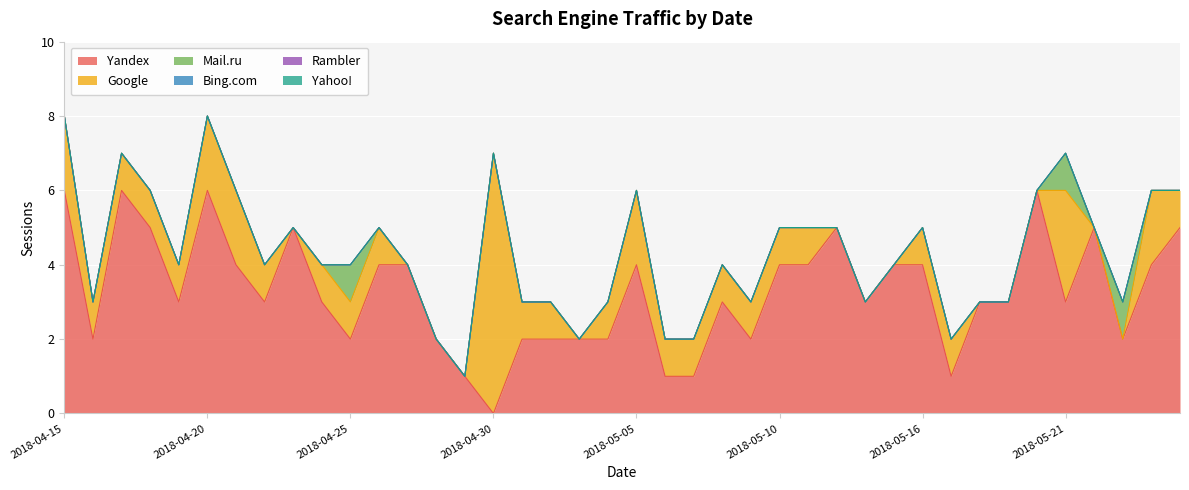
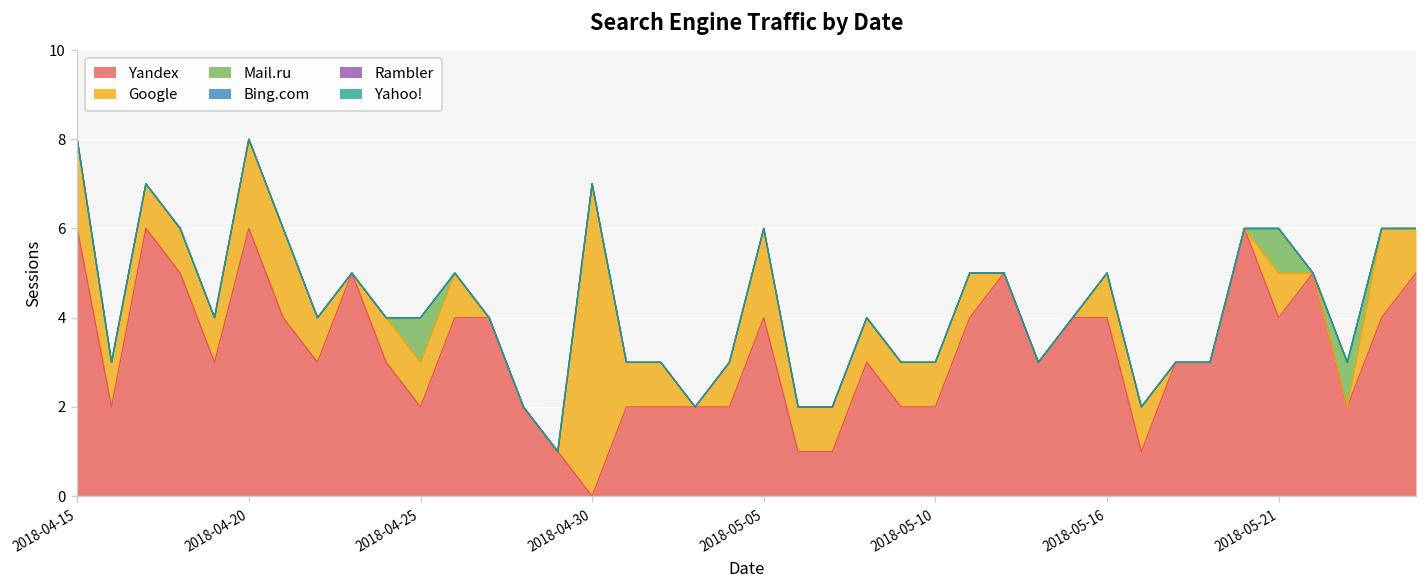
  {
    "Yandex": {
      "2018-04-15": 6,
      "2018-04-20": 6,
      "2018-04-25": 2,
      "2018-04-30": 0,
      "2018-05-05": 4,
-     "2018-05-10": 4,
+     "2018-05-10": 2,
      "2018-05-16": 4,
-     "2018-05-21": 3
+     "2018-05-21": 4
    },
    "Google": {
      "2018-04-25": 1,
-     "2018-05-21": 3
+     "2018-05-21": 1
    }
  }
